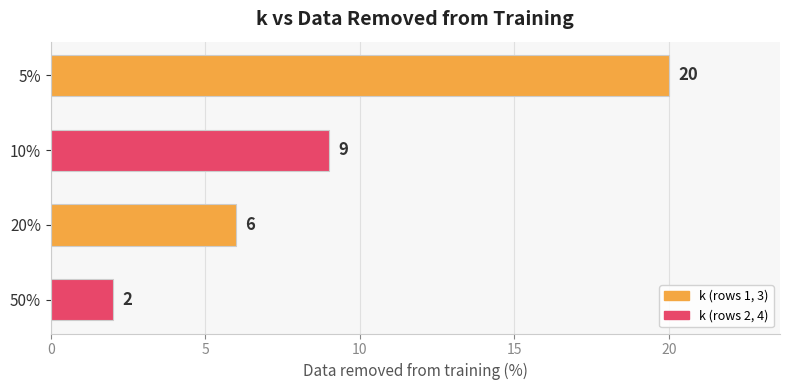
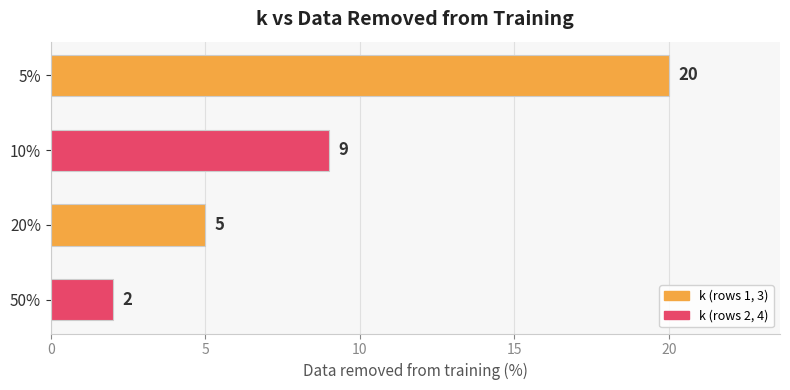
  {
    "5%": 20,
    "10%": 9,
-   "20%": 6,
+   "20%": 5,
    "50%": 2
  }
